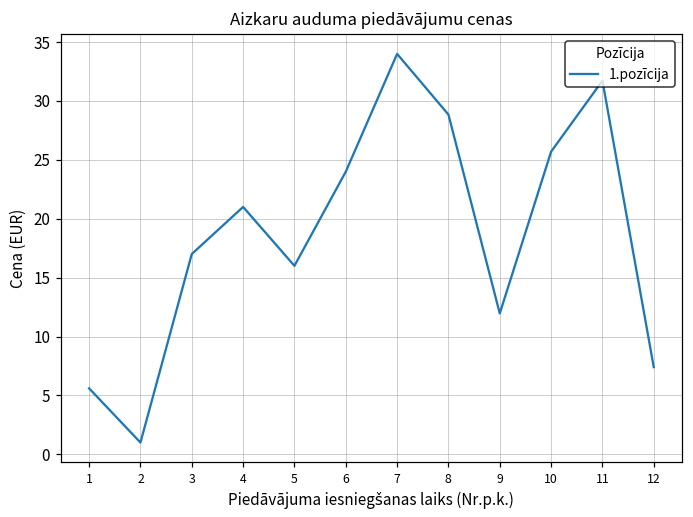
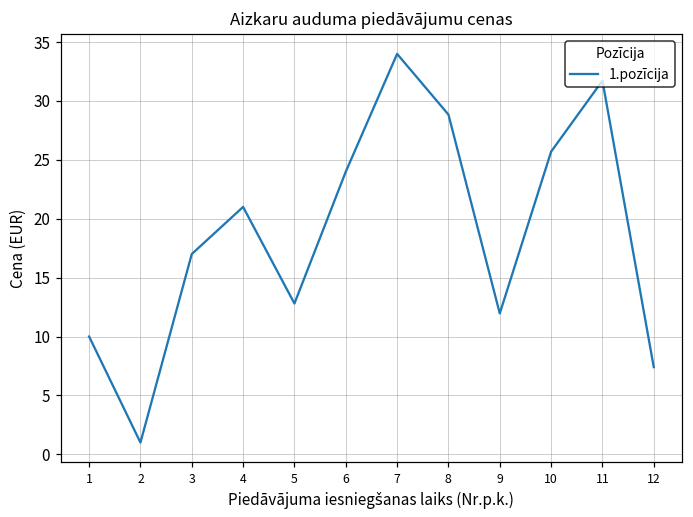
  {
-   "1": 5.6,
+   "1": 10.0,
    "2": 1.0,
    "3": 17.0,
    "4": 21.0,
-   "5": 16.0,
+   "5": 12.8,
    "6": 24.0,
    "7": 34.0,
    "8": 28.8,
    "9": 12.0,
    "10": 25.7,
    "12": 7.4
  }
